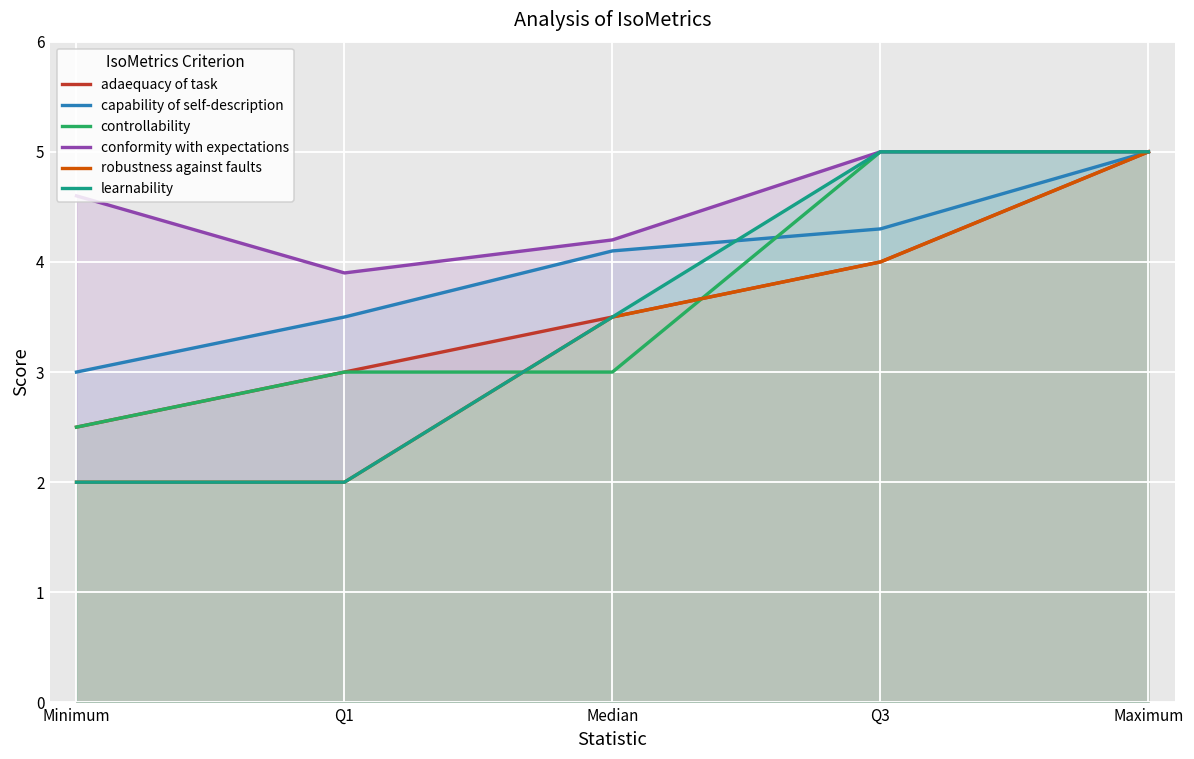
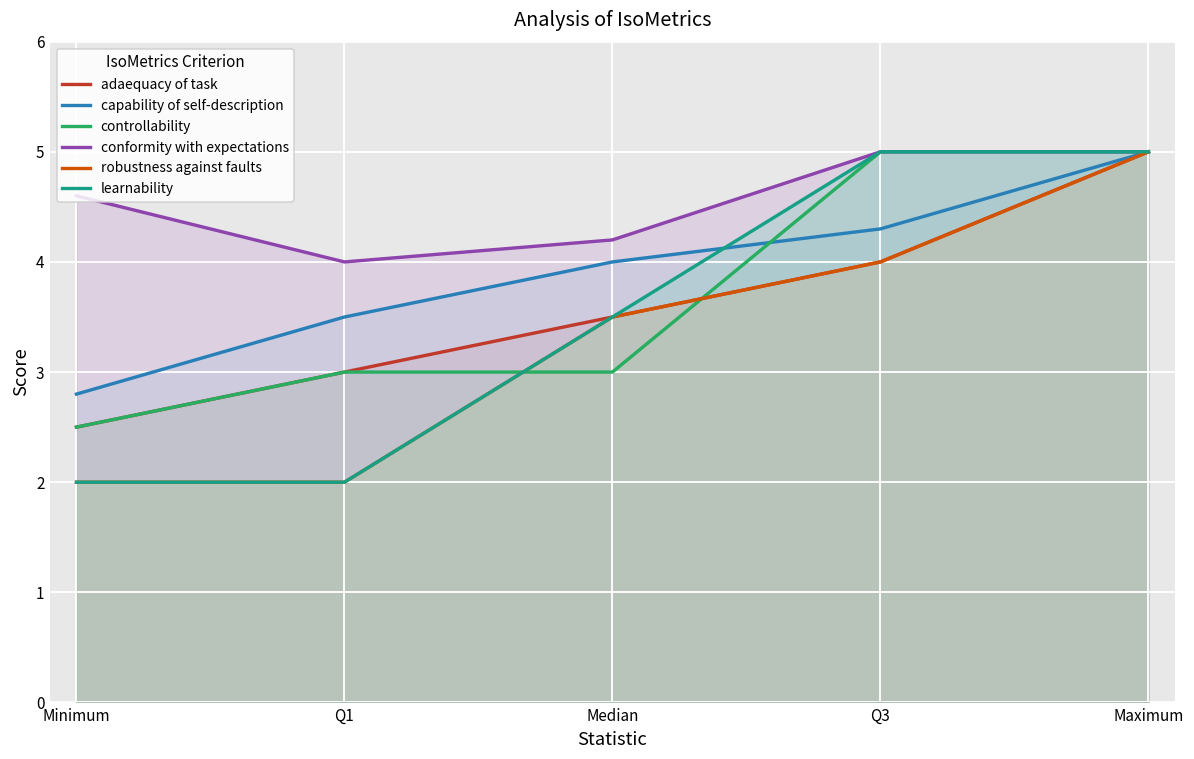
  {
    "capability of self-description": {
-     "Minimum": 3.0,
+     "Minimum": 2.8,
      "Q1": 3.5,
-     "Median": 4.1,
+     "Median": 4.0,
      "Q3": 4.3
    },
    "conformity with expectations": {
-     "Q1": 3.9,
+     "Q1": 4.0,
      "Median": 4.2
    }
  }
